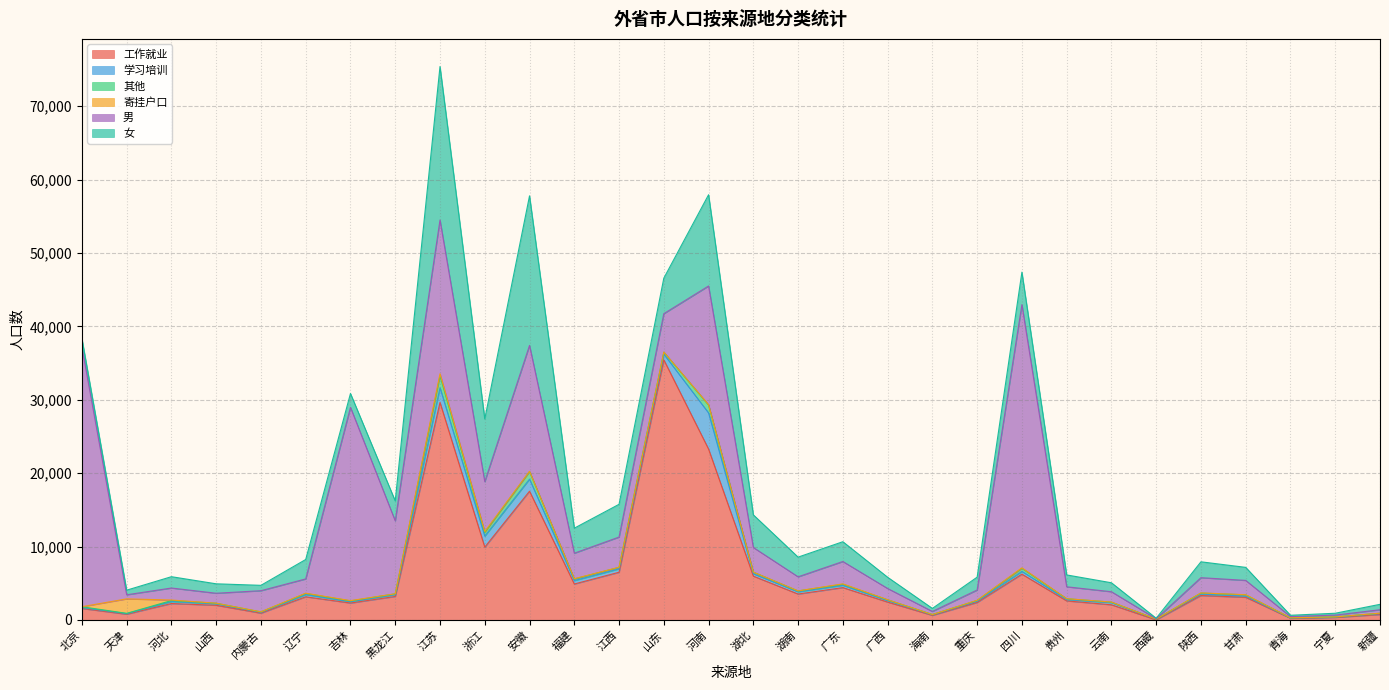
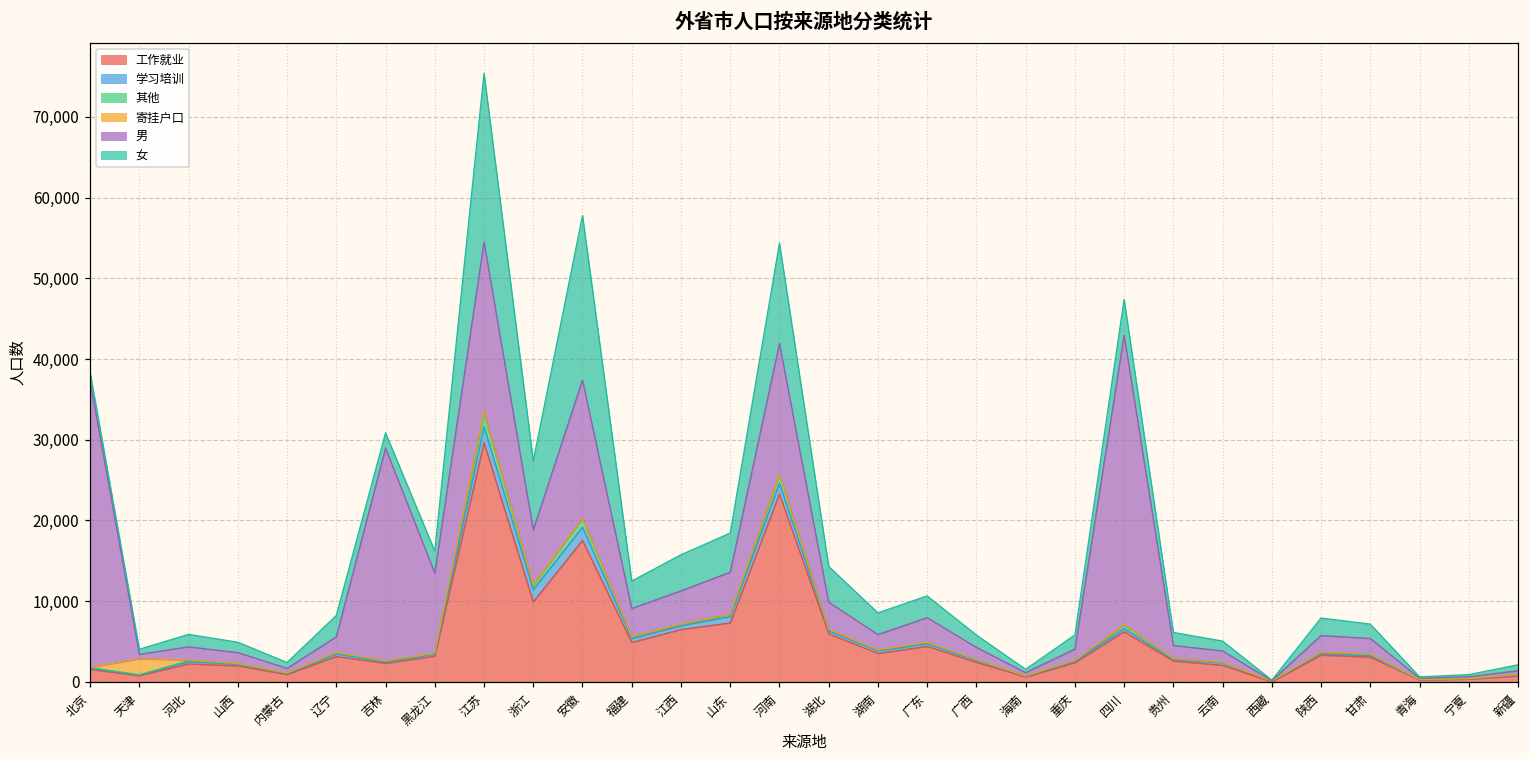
  {
    "工作就业": {
      "江苏": "30,000",
      "浙江": "10,000",
      "安徽": "18,000",
      "福建": "5,000",
      "江西": "6,000",
-     "山东": "35,000",
+     "山东": "7,000",
      "河南": "23,000",
      "四川": "6,000"
    },
    "学习培训": {
      "江苏": "2,000",
      "浙江": "1,000",
      "安徽": "2,000",
-     "河南": "5,000",
+     "河南": "1,000",
      "四川": "0"
    },
    "寄挂户口": {
      "天津": "2,000"
    },
    "男": {
      "北京": "35,000",
      "天津": "1,000",
      "河北": "2,000",
      "山西": "1,000",
-     "内蒙古": "3,000",
+     "内蒙古": "1,000",
      "辽宁": "2,000",
      "吉林": "26,000",
      "黑龙江": "10,000",
      "江苏": "21,000",
      "浙江": "7,000",
      "安徽": "17,000",
      "福建": "3,000",
      "江西": "4,000",
      "山东": "5,000",
      "河南": "16,000",
      "湖北": "3,000",
      "湖南": "2,000",
      "广东": "3,000",
      "广西": "2,000",
      "海南": "0",
      "重庆": "1,000",
      "四川": "36,000",
      "贵州": "2,000",
      "云南": "1,000",
      "陕西": "2,000",
      "甘肃": "2,000",
      "新疆": "0"
    }
  }
